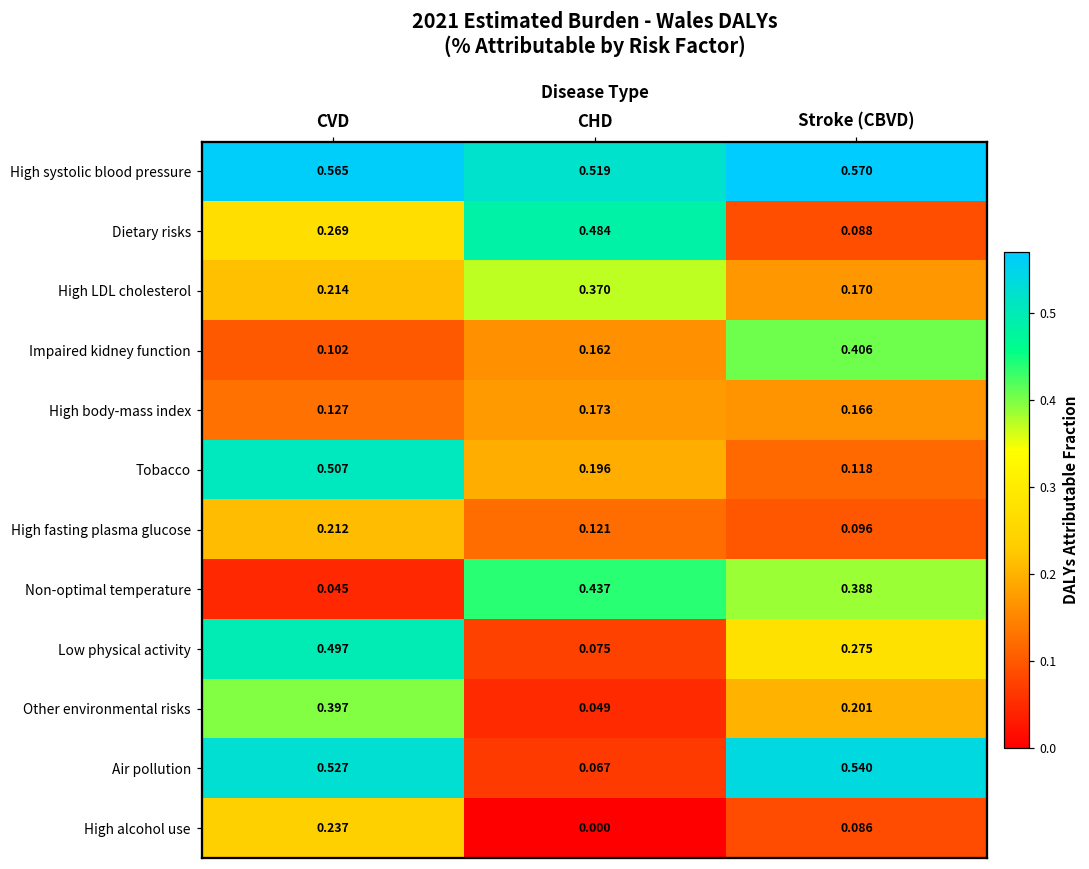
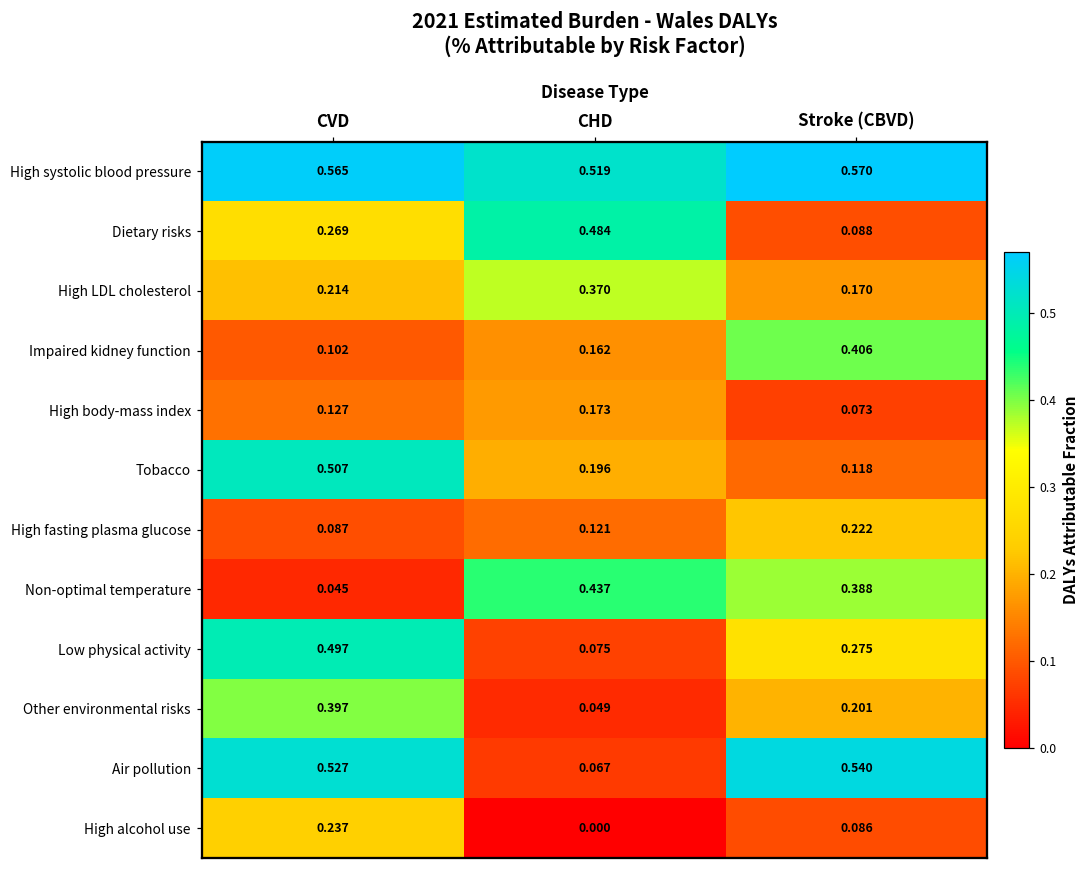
  {
    "High systolic blood pressure": {
      "CVD": 0.565,
      "CHD": 0.519,
      "Stroke (CBVD)": 0.570
    },
    "Dietary risks": {
      "CVD": 0.269,
      "CHD": 0.484,
      "Stroke (CBVD)": 0.088
    },
    "High LDL cholesterol": {
      "CVD": 0.214,
      "CHD": 0.370,
      "Stroke (CBVD)": 0.170
    },
    "Impaired kidney function": {
      "CVD": 0.102,
      "CHD": 0.162,
      "Stroke (CBVD)": 0.406
    },
    "High body-mass index": {
      "CVD": 0.127,
      "CHD": 0.173,
-     "Stroke (CBVD)": 0.166
+     "Stroke (CBVD)": 0.073
    },
    "Tobacco": {
      "CVD": 0.507,
      "CHD": 0.196,
      "Stroke (CBVD)": 0.118
    },
    "High fasting plasma glucose": {
-     "CVD": 0.212,
+     "CVD": 0.087,
      "CHD": 0.121,
-     "Stroke (CBVD)": 0.096
+     "Stroke (CBVD)": 0.222
    },
    "Non-optimal temperature": {
      "CVD": 0.045,
      "CHD": 0.437,
      "Stroke (CBVD)": 0.388
    },
    "Low physical activity": {
      "CVD": 0.497,
      "CHD": 0.075,
      "Stroke (CBVD)": 0.275
    },
    "Other environmental risks": {
      "CVD": 0.397,
      "CHD": 0.049,
      "Stroke (CBVD)": 0.201
    },
    "Air pollution": {
      "CVD": 0.527,
      "CHD": 0.067,
      "Stroke (CBVD)": 0.540
    },
    "High alcohol use": {
      "CVD": 0.237,
      "CHD": 0.000,
      "Stroke (CBVD)": 0.086
    }
  }
